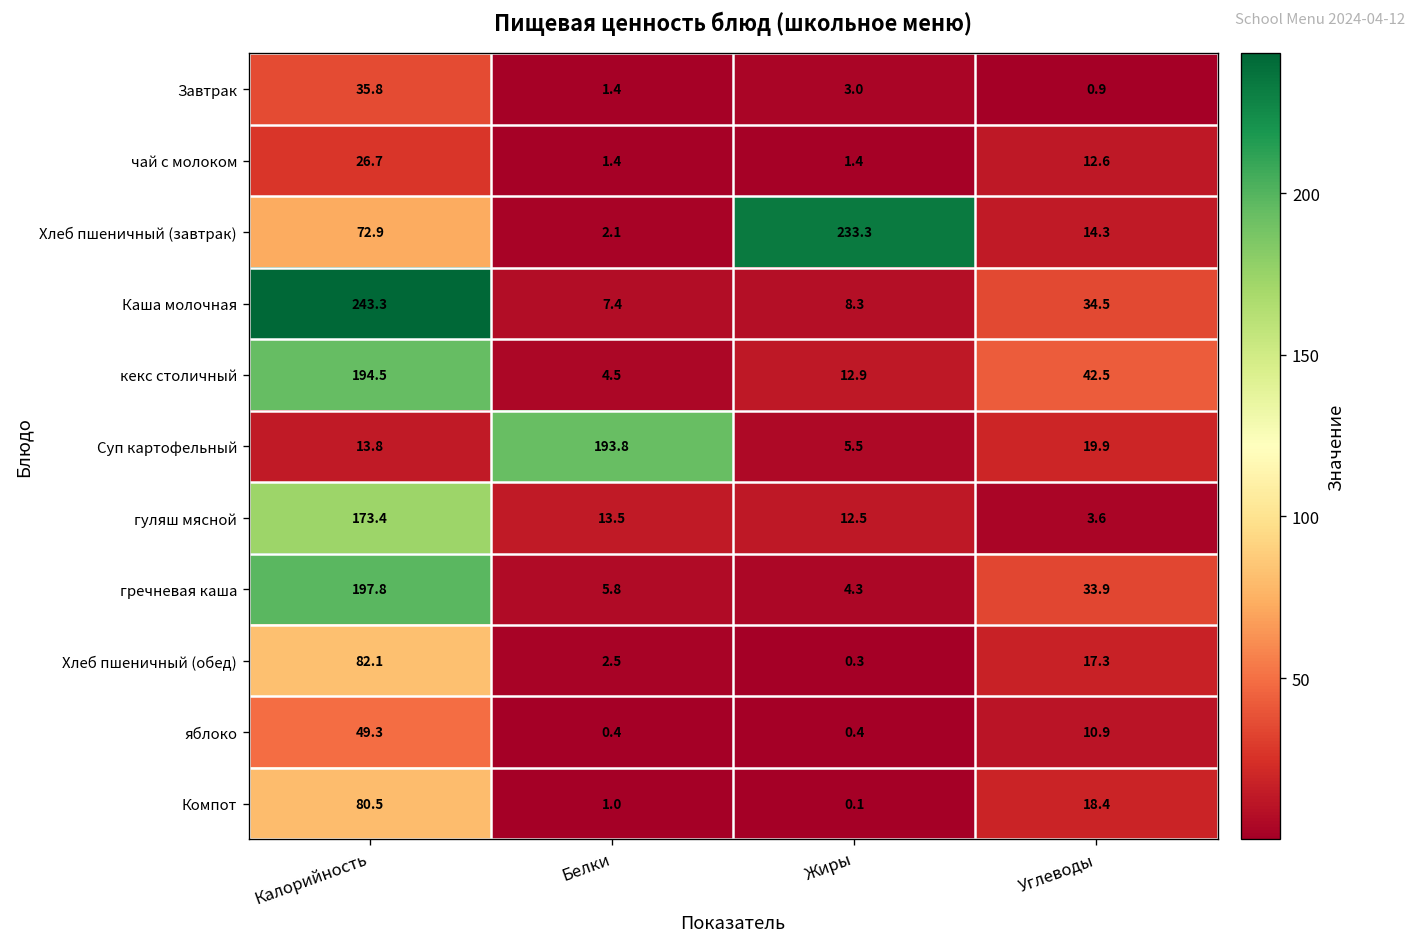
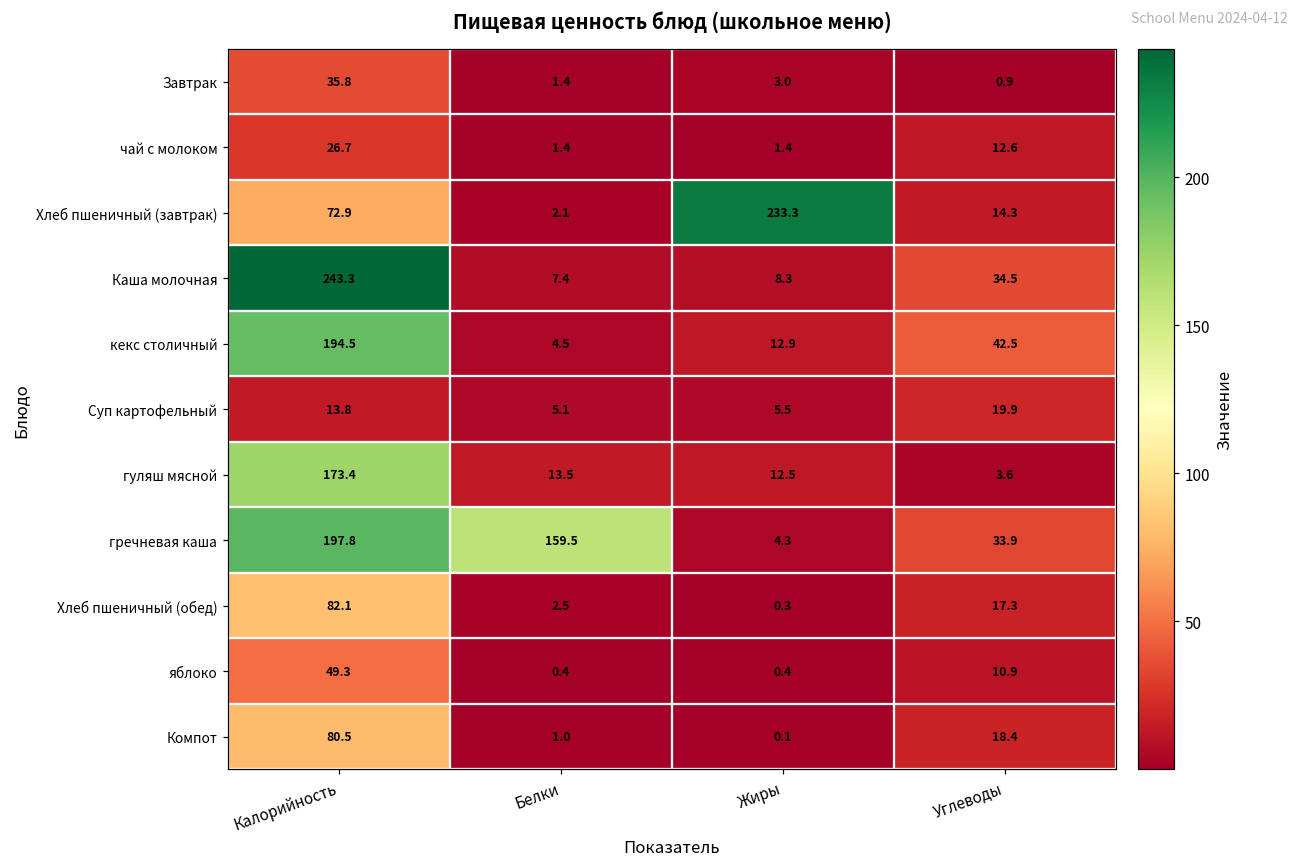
  {
    "Завтрак": {
      "Калорийность": 35.8,
      "Белки": 1.4,
      "Жиры": 3.0,
      "Углеводы": 0.9
    },
    "чай с молоком": {
      "Калорийность": 26.7,
      "Белки": 1.4,
      "Жиры": 1.4,
      "Углеводы": 12.6
    },
    "Хлеб пшеничный (завтрак)": {
      "Калорийность": 72.9,
      "Белки": 2.1,
      "Жиры": 233.3,
      "Углеводы": 14.3
    },
    "Каша молочная": {
      "Калорийность": 243.3,
      "Белки": 7.4,
      "Жиры": 8.3,
      "Углеводы": 34.5
    },
    "кекс столичный": {
      "Калорийность": 194.5,
      "Белки": 4.5,
      "Жиры": 12.9,
      "Углеводы": 42.5
    },
    "Суп картофельный": {
      "Калорийность": 13.8,
-     "Белки": 193.8,
+     "Белки": 5.1,
      "Жиры": 5.5,
      "Углеводы": 19.9
    },
    "гуляш мясной": {
      "Калорийность": 173.4,
      "Белки": 13.5,
      "Жиры": 12.5,
      "Углеводы": 3.6
    },
    "гречневая каша": {
      "Калорийность": 197.8,
-     "Белки": 5.8,
+     "Белки": 159.5,
      "Жиры": 4.3,
      "Углеводы": 33.9
    },
    "Хлеб пшеничный (обед)": {
      "Калорийность": 82.1,
      "Белки": 2.5,
      "Жиры": 0.3,
      "Углеводы": 17.3
    },
    "яблоко": {
      "Калорийность": 49.3,
      "Белки": 0.4,
      "Жиры": 0.4,
      "Углеводы": 10.9
    },
    "Компот": {
      "Калорийность": 80.5,
      "Белки": 1.0,
      "Жиры": 0.1,
      "Углеводы": 18.4
    }
  }
